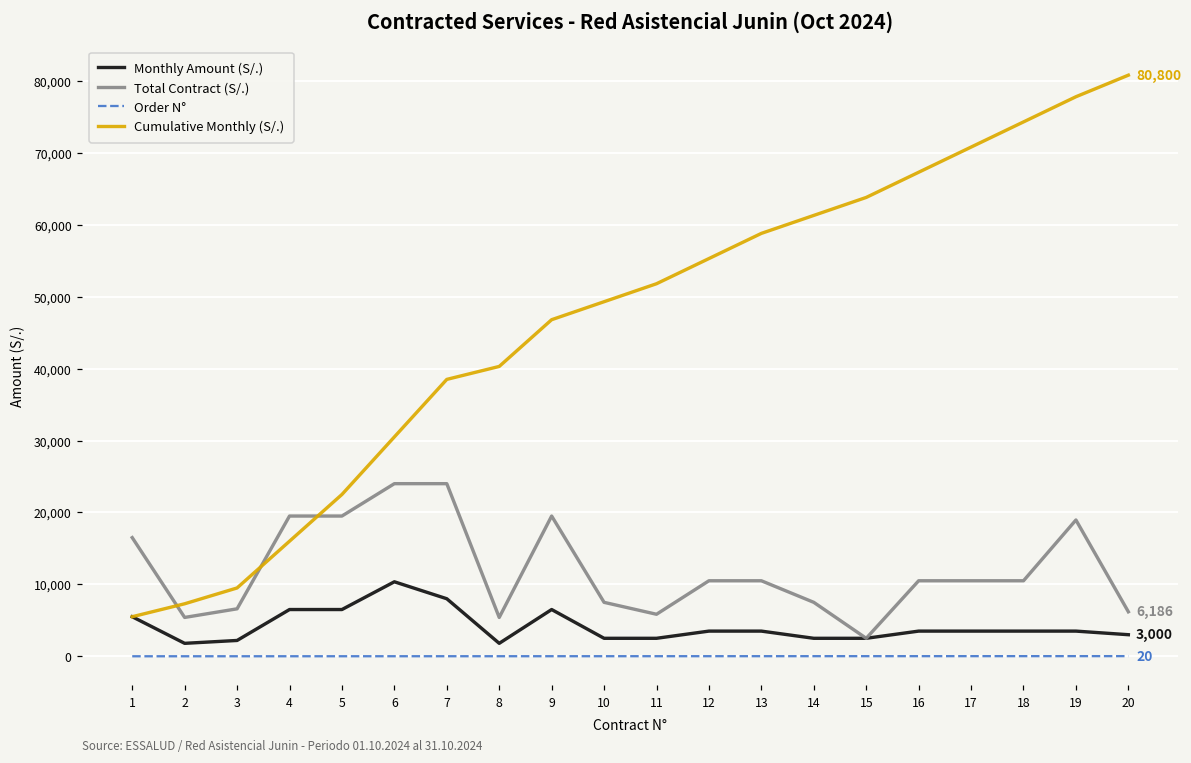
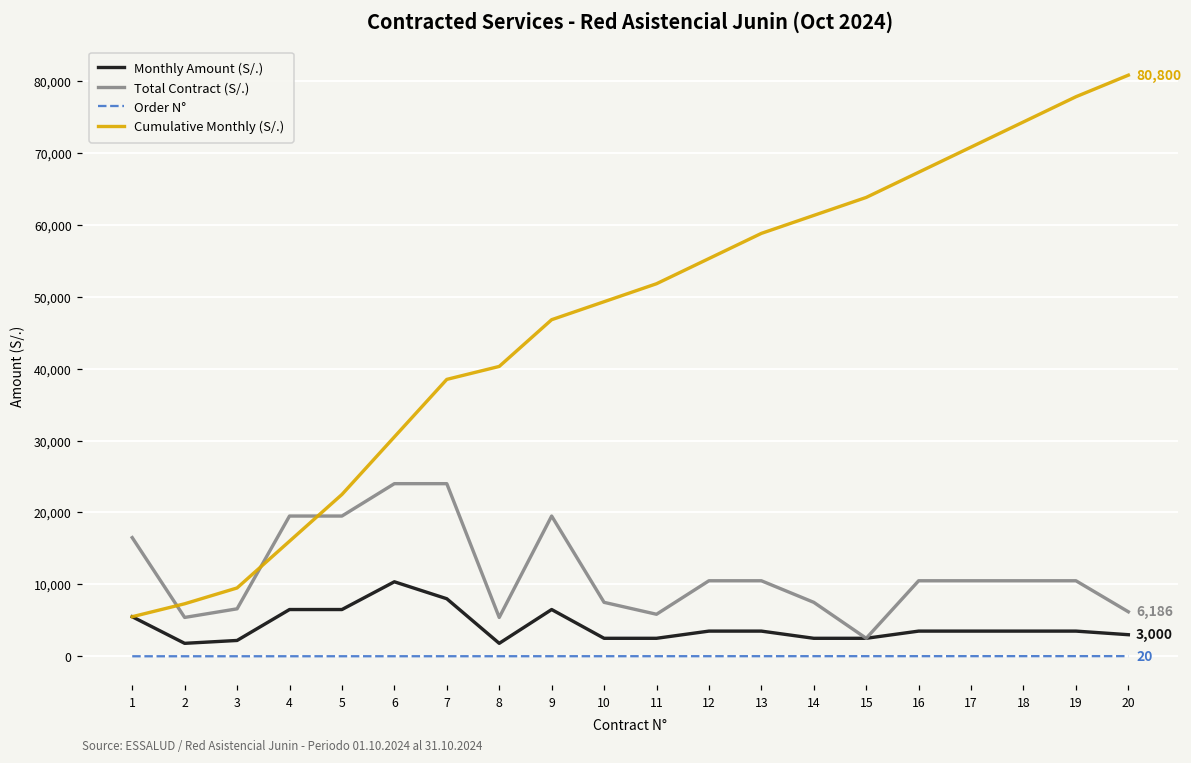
  {
    "Monthly Amount (S/.)": {
      "20": "3,000"
    },
    "Total Contract (S/.)": {
      "1": "17,000",
      "2": "5,000",
      "3": "7,000",
      "4": "20,000",
      "5": "20,000",
      "6": "24,000",
      "7": "24,000",
      "8": "5,000",
      "9": "20,000",
      "10": "8,000",
      "11": "6,000",
      "12": "11,000",
      "13": "11,000",
      "14": "8,000",
      "16": "11,000",
      "17": "11,000",
      "18": "11,000",
-     "19": "19,000"
+     "19": "11,000"
    },
    "Order N°": {
      "20": "20"
    },
    "Cumulative Monthly (S/.)": {
      "20": "80,800"
    }
  }
